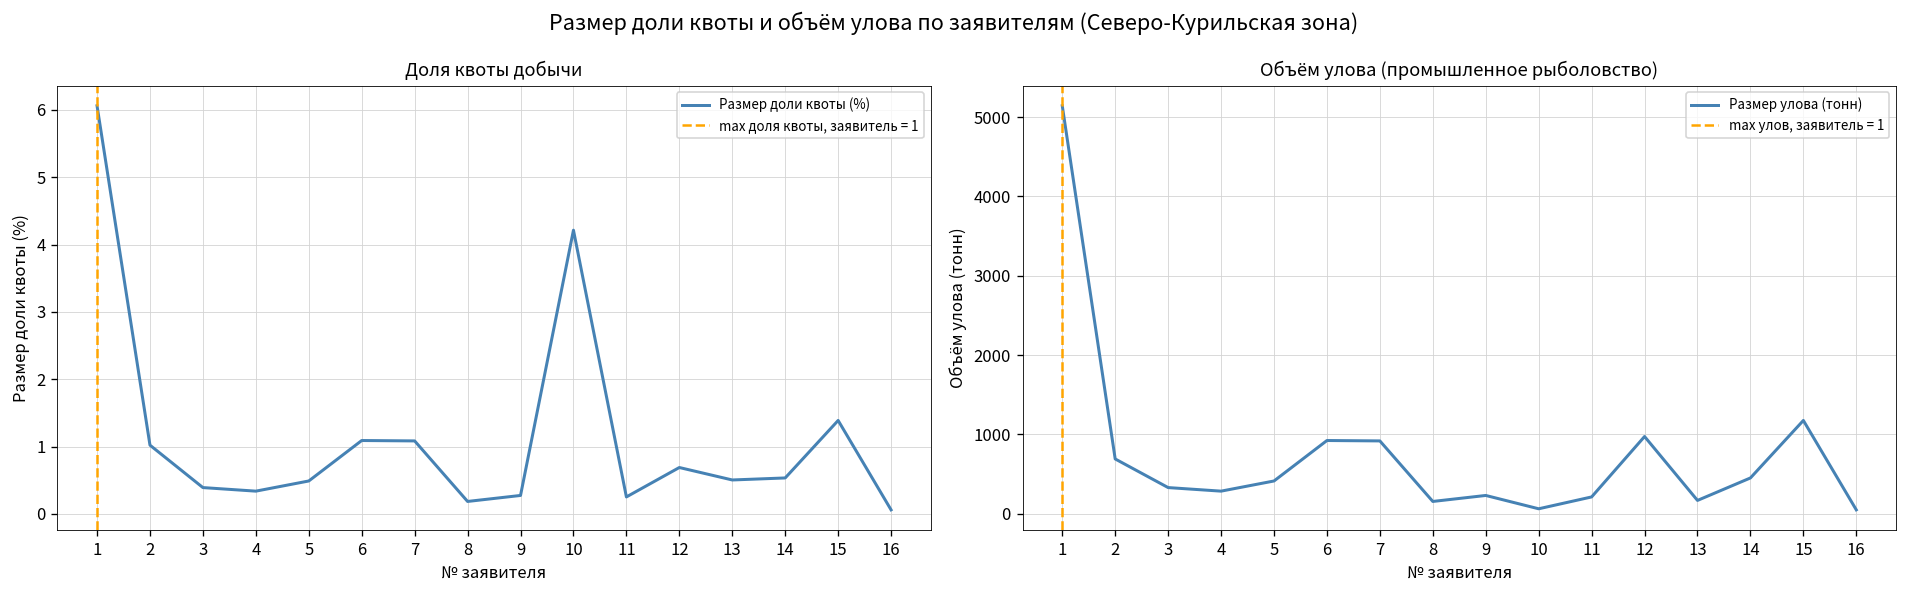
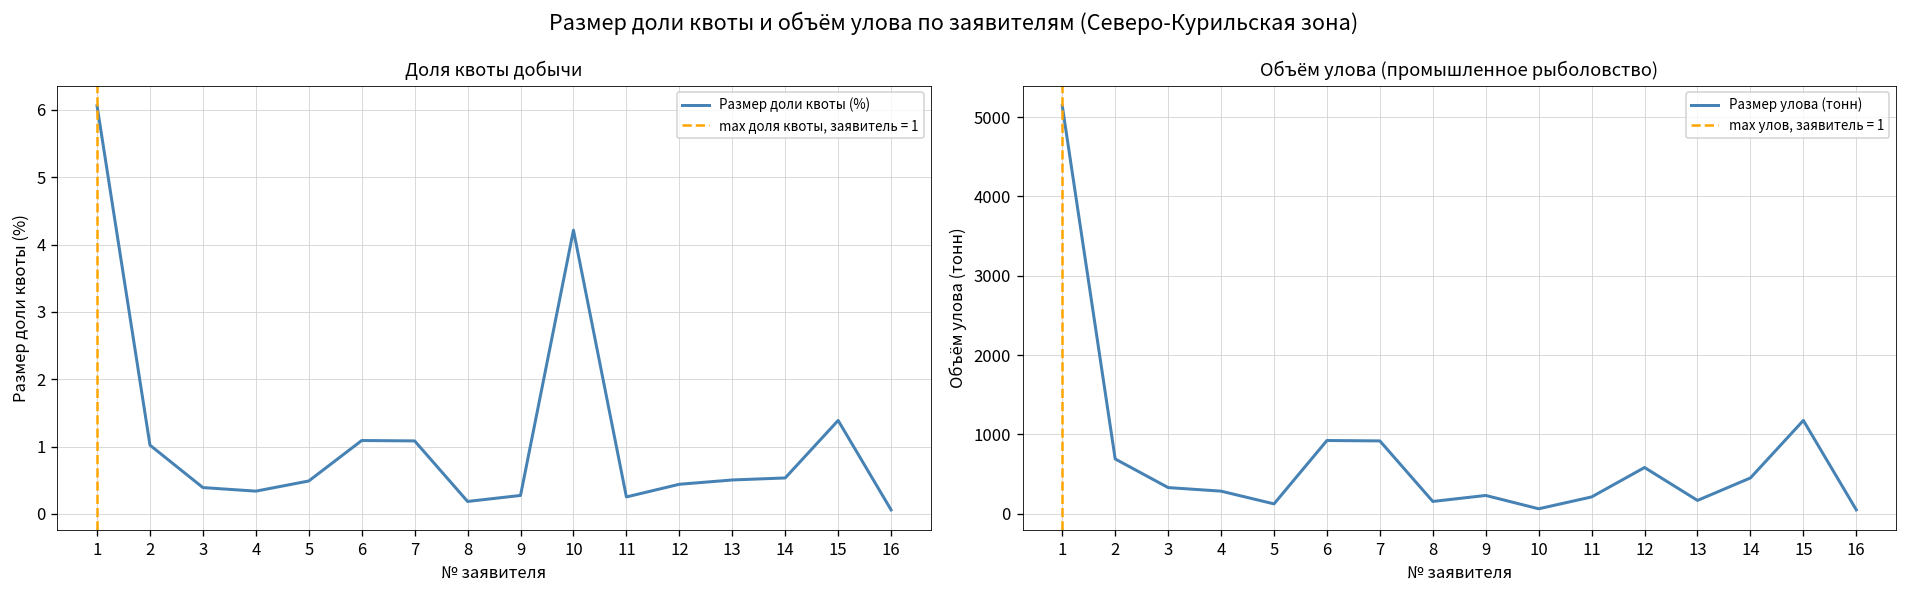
  {
    "Доля квоты добычи": {
      "1": 6.1,
      "2": 1.0,
      "3": 0.4,
      "4": 0.3,
      "5": 0.5,
      "6": 1.1,
      "7": 1.1,
      "8": 0.2,
      "9": 0.3,
      "10": 4.2,
      "11": 0.3,
-     "12": 0.7,
+     "12": 0.4,
      "13": 0.5,
      "14": 0.5,
      "15": 1.4,
      "16": 0.1
    },
    "Объём улова (промышленное рыболовство)": {
      "1": 5100,
      "2": 700,
      "3": 300,
      "4": 300,
-     "5": 400,
+     "5": 100,
      "6": 900,
      "7": 900,
      "8": 200,
      "9": 200,
      "10": 100,
      "11": 200,
-     "12": 1000,
+     "12": 600,
      "13": 200,
      "14": 500,
      "15": 1200,
      "16": 100
    }
  }
